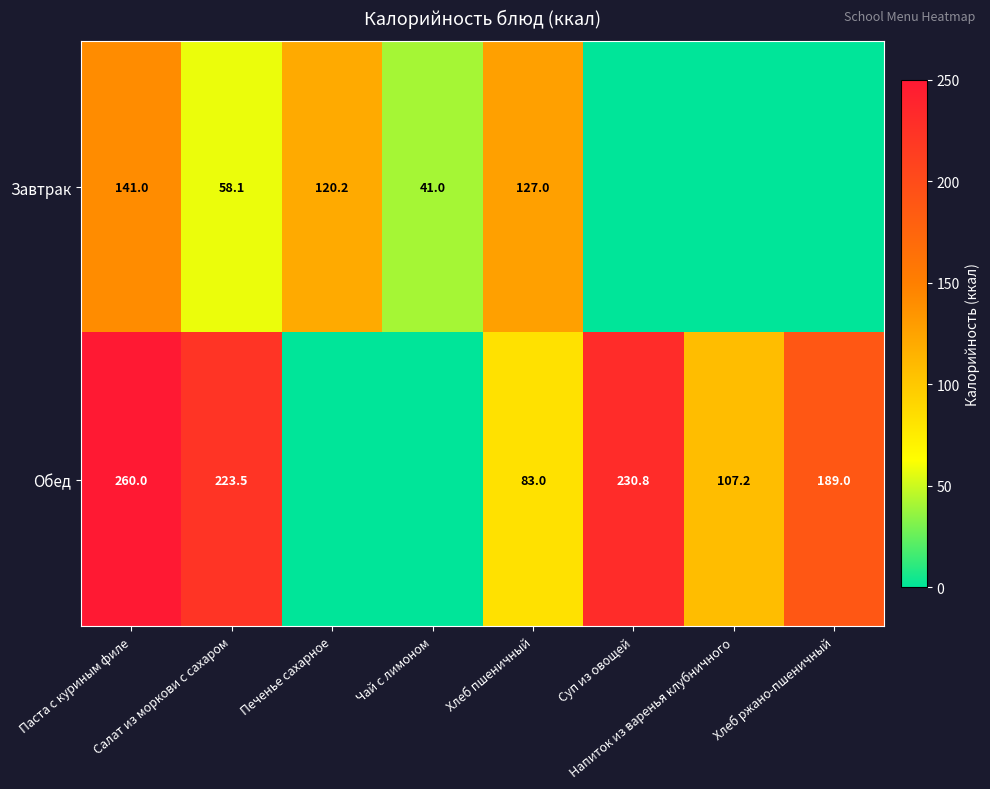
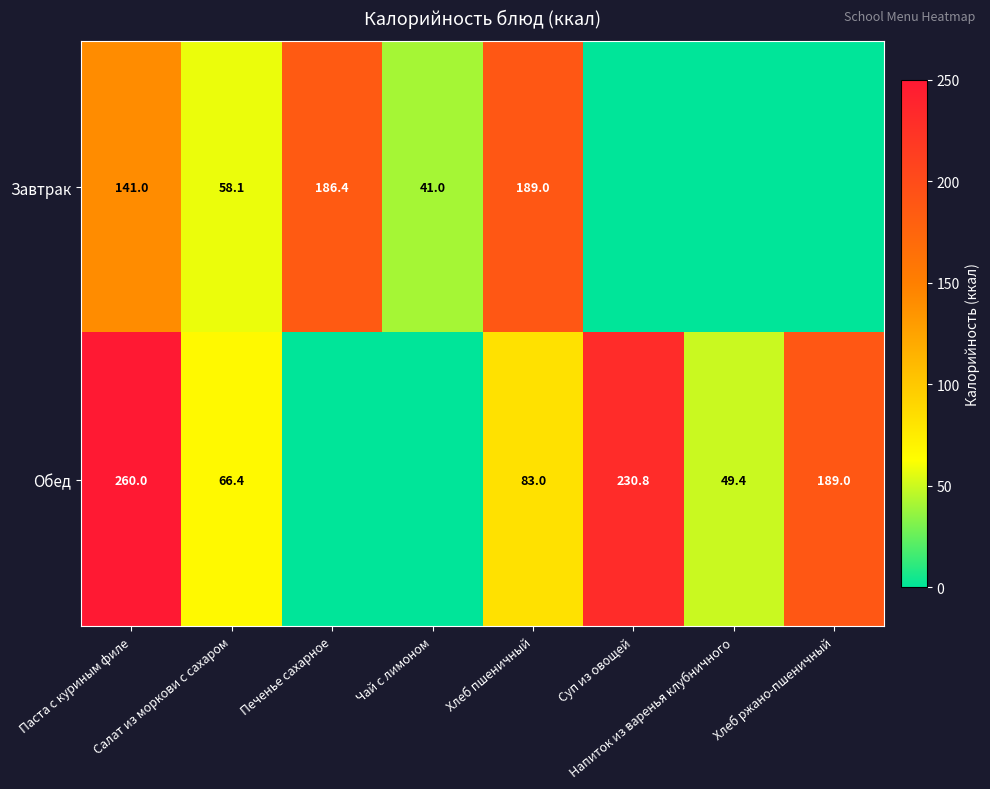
  {
    "Завтрак": {
      "Паста с куриным филе": 141.0,
      "Салат из моркови с сахаром": 58.1,
-     "Печенье сахарное": 120.2,
+     "Печенье сахарное": 186.4,
      "Чай с лимоном": 41.0,
-     "Хлеб пшеничный": 127.0
+     "Хлеб пшеничный": 189.0
    },
    "Обед": {
      "Паста с куриным филе": 260.0,
-     "Салат из моркови с сахаром": 223.5,
+     "Салат из моркови с сахаром": 66.4,
      "Хлеб пшеничный": 83.0,
      "Суп из овощей": 230.8,
-     "Напиток из варенья клубничного": 107.2,
+     "Напиток из варенья клубничного": 49.4,
      "Хлеб ржано-пшеничный": 189.0
    }
  }
